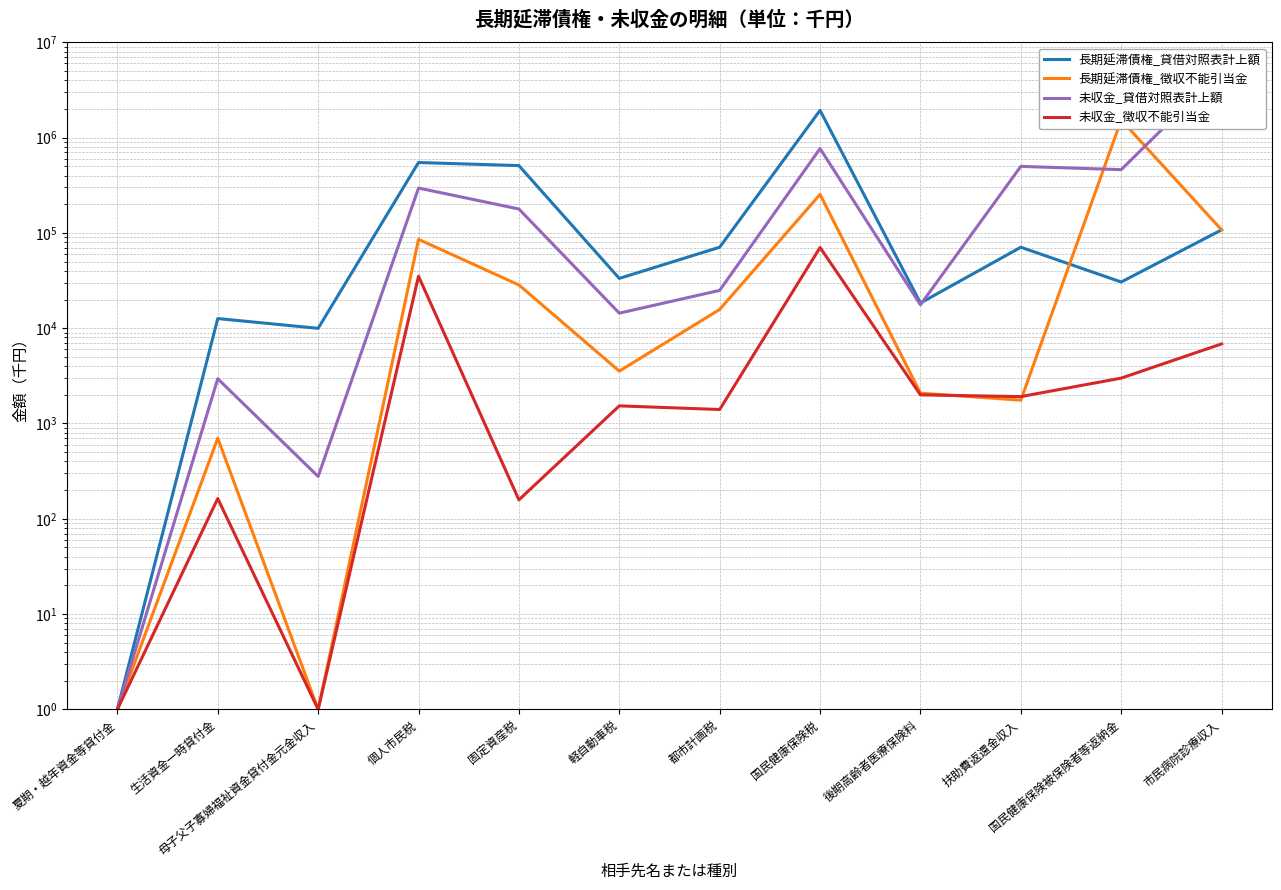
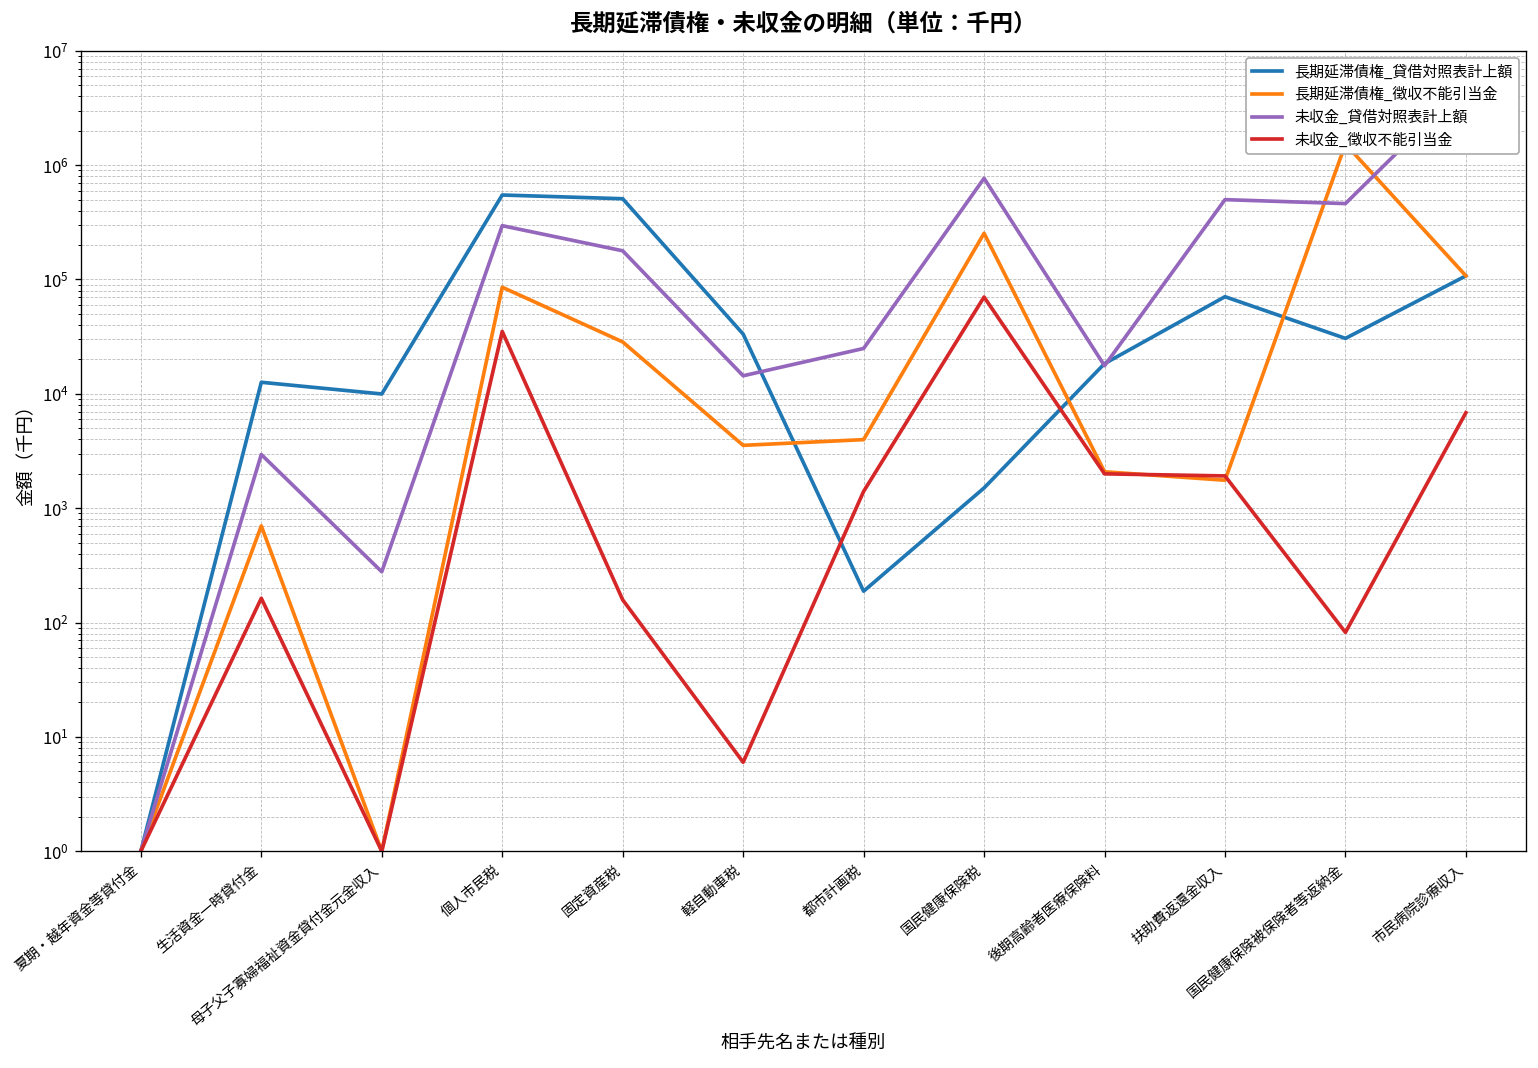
  {
    "長期延滞債権_貸借対照表計上額": {
      "生活資金一時貸付金": 13000,
      "母子父子寡婦福祉資金貸付金元金収入": 10000,
      "個人市民税": 500000,
      "固定資産税": 500000,
      "軽自動車税": 33000,
-     "都市計画税": 70000,
-     "国民健康保険税": 1900000,
+     "都市計画税": 190,
+     "国民健康保険税": 1500,
      "扶助費返還金収入": 70000,
      "国民健康保険被保険者等返納金": 31000
    },
    "長期延滞債権_徴収不能引当金": {
      "生活資金一時貸付金": 700,
      "個人市民税": 90000,
      "固定資産税": 28000,
      "軽自動車税": 3500,
-     "都市計画税": 16000,
+     "都市計画税": 4000,
      "国民健康保険税": 250000,
      "扶助費返還金収入": 1800
    },
    "未収金_貸借対照表計上額": {
      "生活資金一時貸付金": 2900,
      "母子父子寡婦福祉資金貸付金元金収入": 280,
      "個人市民税": 300000,
      "固定資産税": 180000,
      "軽自動車税": 14000,
      "都市計画税": 25000,
      "国民健康保険税": 800000,
      "扶助費返還金収入": 500000,
      "国民健康保険被保険者等返納金": 500000
    },
    "未収金_徴収不能引当金": {
      "生活資金一時貸付金": 160,
      "個人市民税": 35000,
      "固定資産税": 160,
-     "軽自動車税": 1500,
+     "軽自動車税": 6,
      "都市計画税": 1400,
      "国民健康保険税": 70000,
      "扶助費返還金収入": 1900,
-     "国民健康保険被保険者等返納金": 3000,
+     "国民健康保険被保険者等返納金": 80,
      "市民病院診療収入": 7000
    }
  }
